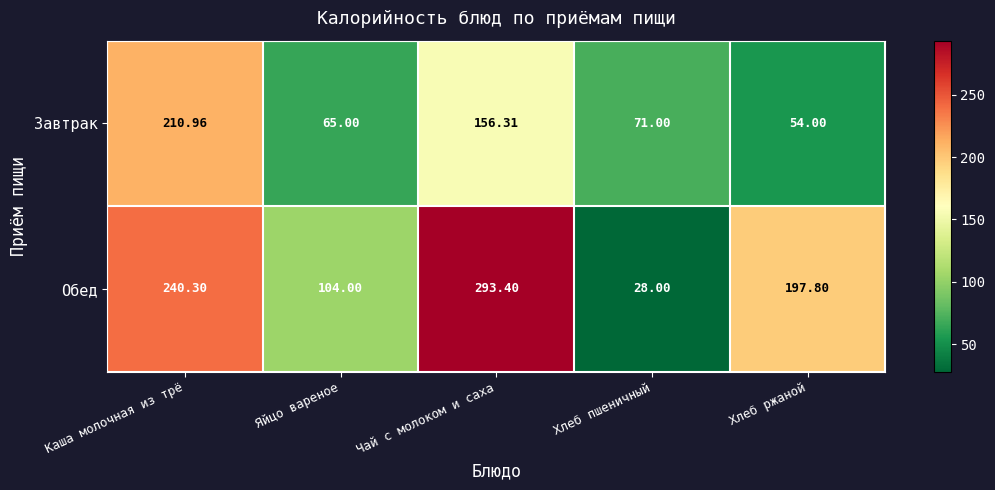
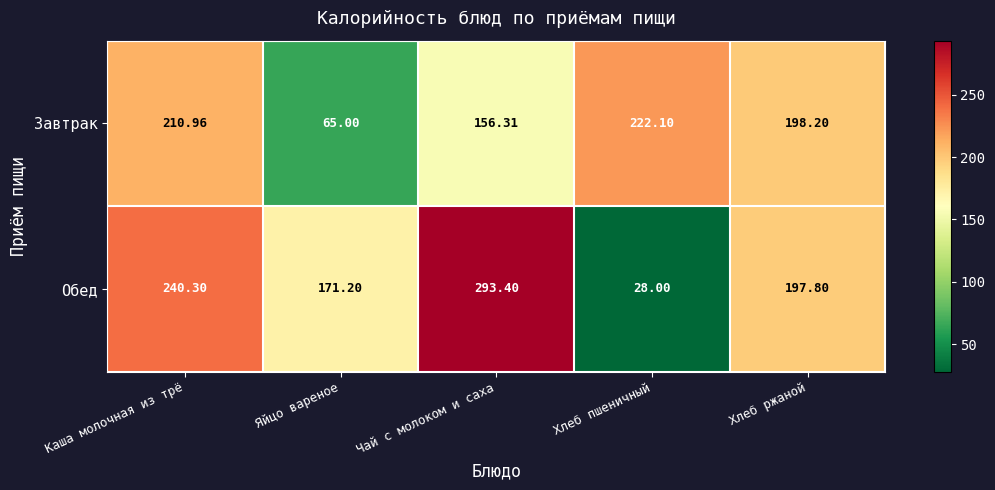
  {
    "Завтрак": {
      "Каша молочная из трё": 210.96,
      "Яйцо вареное": 65.00,
      "Чай с молоком и саха": 156.31,
-     "Хлеб пшеничный": 71.00,
-     "Хлеб ржаной": 54.00
+     "Хлеб пшеничный": 222.10,
+     "Хлеб ржаной": 198.20
    },
    "Обед": {
      "Каша молочная из трё": 240.30,
-     "Яйцо вареное": 104.00,
+     "Яйцо вареное": 171.20,
      "Чай с молоком и саха": 293.40,
      "Хлеб пшеничный": 28.00,
      "Хлеб ржаной": 197.80
    }
  }
